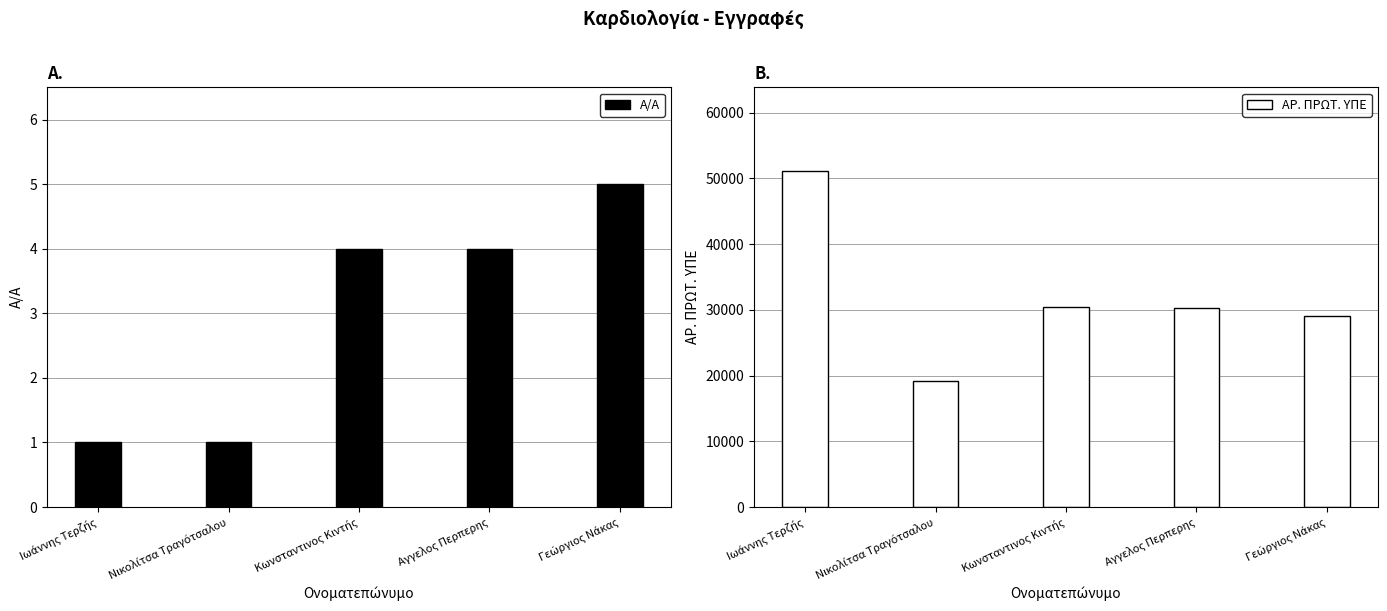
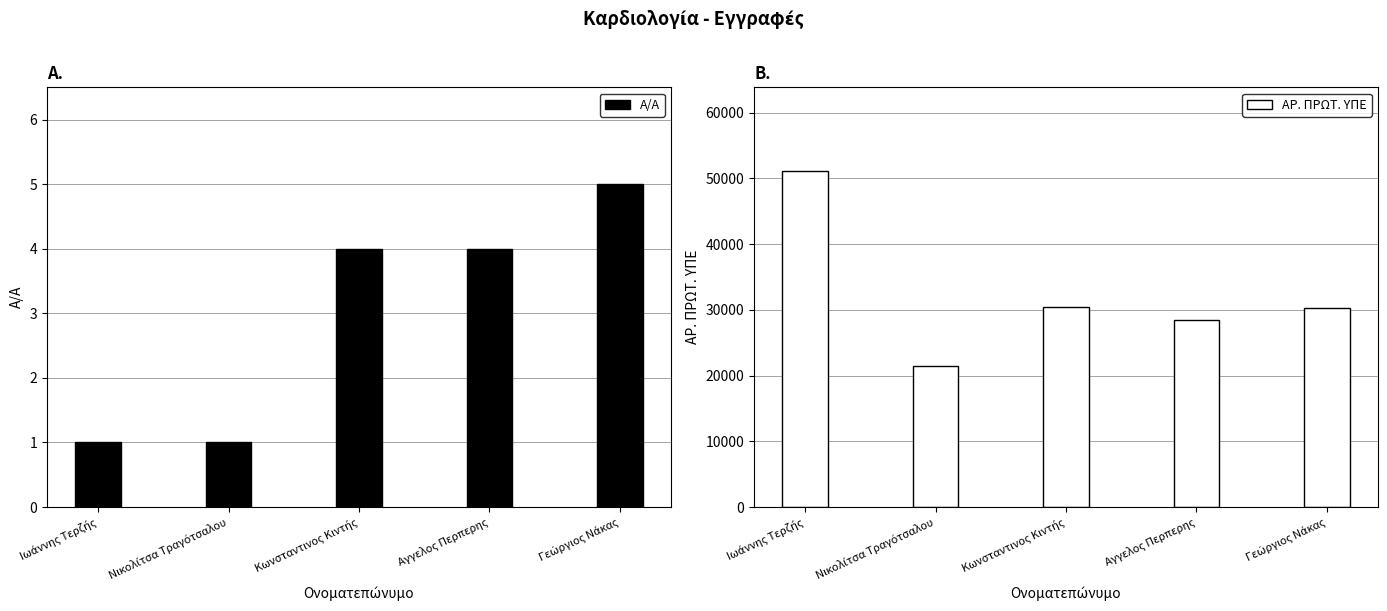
  {
    "A.": {
      "Ιωάννης Τερζής": 1.0,
      "Νικολίτσα Τραγότσαλου": 1.0,
      "Κωνσταντινος Κιντής": 4.0,
      "Αγγελος Περπερης": 4.0,
      "Γεώργιος Νάκας": 5.0
    },
    "B.": {
      "Ιωάννης Τερζής": 51000,
-     "Νικολίτσα Τραγότσαλου": 19000,
+     "Νικολίτσα Τραγότσαλου": 21000,
      "Κωνσταντινος Κιντής": 30000,
-     "Αγγελος Περπερης": 30000,
-     "Γεώργιος Νάκας": 29000
+     "Αγγελος Περπερης": 28000,
+     "Γεώργιος Νάκας": 30000
    }
  }
